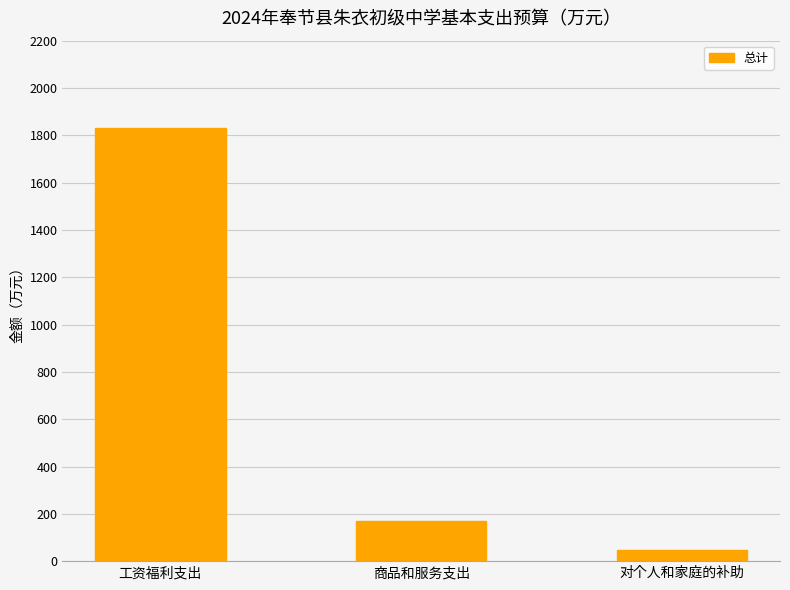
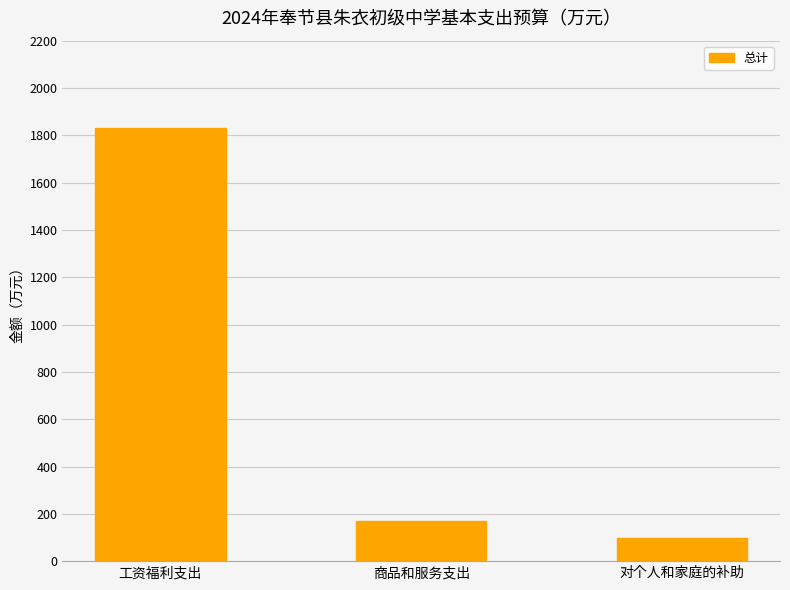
  {
    "工资福利支出": 1830,
    "商品和服务支出": 170,
-   "对个人和家庭的补助": 50
+   "对个人和家庭的补助": 100
  }
